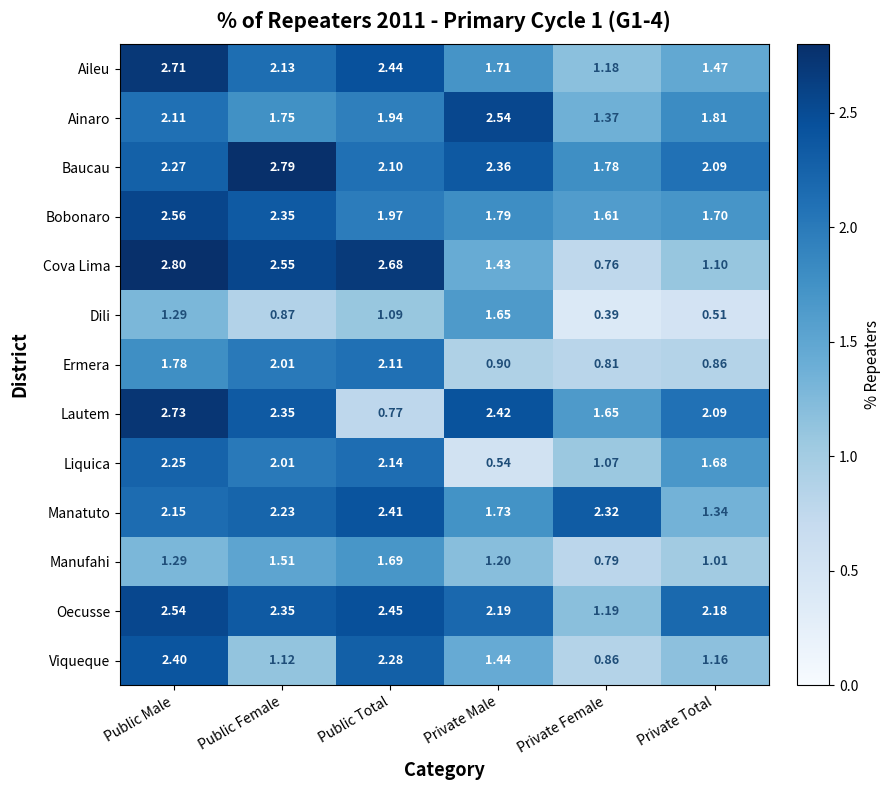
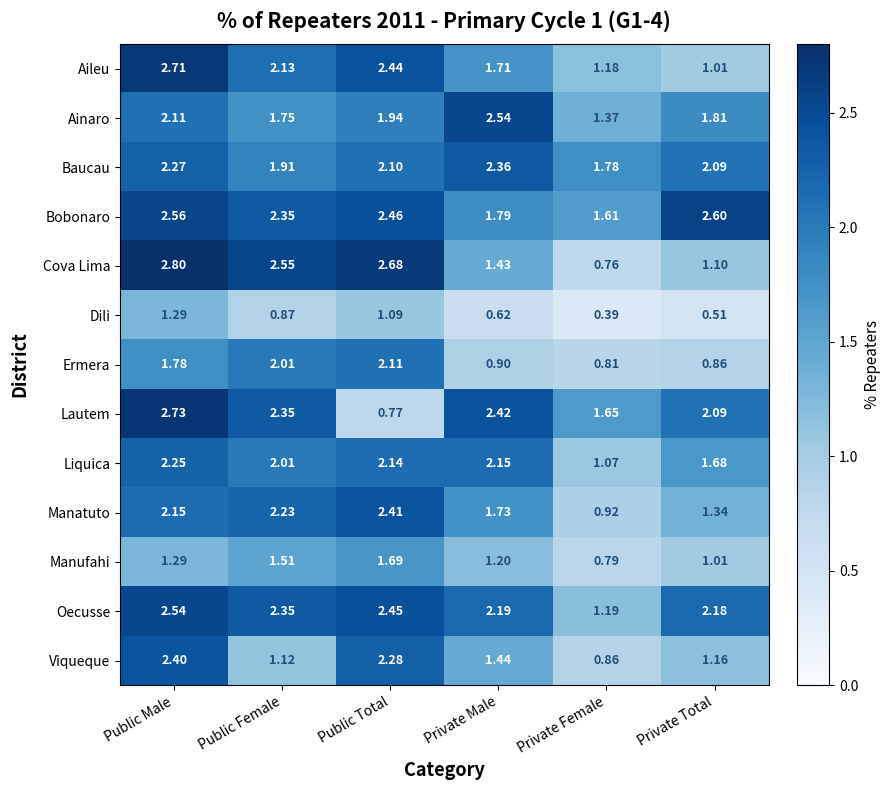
  {
    "Aileu": {
      "Public Male": 2.71,
      "Public Female": 2.13,
      "Public Total": 2.44,
      "Private Male": 1.71,
      "Private Female": 1.18,
-     "Private Total": 1.47
+     "Private Total": 1.01
    },
    "Ainaro": {
      "Public Male": 2.11,
      "Public Female": 1.75,
      "Public Total": 1.94,
      "Private Male": 2.54,
      "Private Female": 1.37,
      "Private Total": 1.81
    },
    "Baucau": {
      "Public Male": 2.27,
-     "Public Female": 2.79,
+     "Public Female": 1.91,
      "Public Total": 2.10,
      "Private Male": 2.36,
      "Private Female": 1.78,
      "Private Total": 2.09
    },
    "Bobonaro": {
      "Public Male": 2.56,
      "Public Female": 2.35,
-     "Public Total": 1.97,
+     "Public Total": 2.46,
      "Private Male": 1.79,
      "Private Female": 1.61,
-     "Private Total": 1.70
+     "Private Total": 2.60
    },
    "Cova Lima": {
      "Public Male": 2.80,
      "Public Female": 2.55,
      "Public Total": 2.68,
      "Private Male": 1.43,
      "Private Female": 0.76,
      "Private Total": 1.10
    },
    "Dili": {
      "Public Male": 1.29,
      "Public Female": 0.87,
      "Public Total": 1.09,
-     "Private Male": 1.65,
+     "Private Male": 0.62,
      "Private Female": 0.39,
      "Private Total": 0.51
    },
    "Ermera": {
      "Public Male": 1.78,
      "Public Female": 2.01,
      "Public Total": 2.11,
      "Private Male": 0.90,
      "Private Female": 0.81,
      "Private Total": 0.86
    },
    "Lautem": {
      "Public Male": 2.73,
      "Public Female": 2.35,
      "Public Total": 0.77,
      "Private Male": 2.42,
      "Private Female": 1.65,
      "Private Total": 2.09
    },
    "Liquica": {
      "Public Male": 2.25,
      "Public Female": 2.01,
      "Public Total": 2.14,
-     "Private Male": 0.54,
+     "Private Male": 2.15,
      "Private Female": 1.07,
      "Private Total": 1.68
    },
    "Manatuto": {
      "Public Male": 2.15,
      "Public Female": 2.23,
      "Public Total": 2.41,
      "Private Male": 1.73,
-     "Private Female": 2.32,
+     "Private Female": 0.92,
      "Private Total": 1.34
    },
    "Manufahi": {
      "Public Male": 1.29,
      "Public Female": 1.51,
      "Public Total": 1.69,
      "Private Male": 1.20,
      "Private Female": 0.79,
      "Private Total": 1.01
    },
    "Oecusse": {
      "Public Male": 2.54,
      "Public Female": 2.35,
      "Public Total": 2.45,
      "Private Male": 2.19,
      "Private Female": 1.19,
      "Private Total": 2.18
    },
    "Viqueque": {
      "Public Male": 2.40,
      "Public Female": 1.12,
      "Public Total": 2.28,
      "Private Male": 1.44,
      "Private Female": 0.86,
      "Private Total": 1.16
    }
  }
